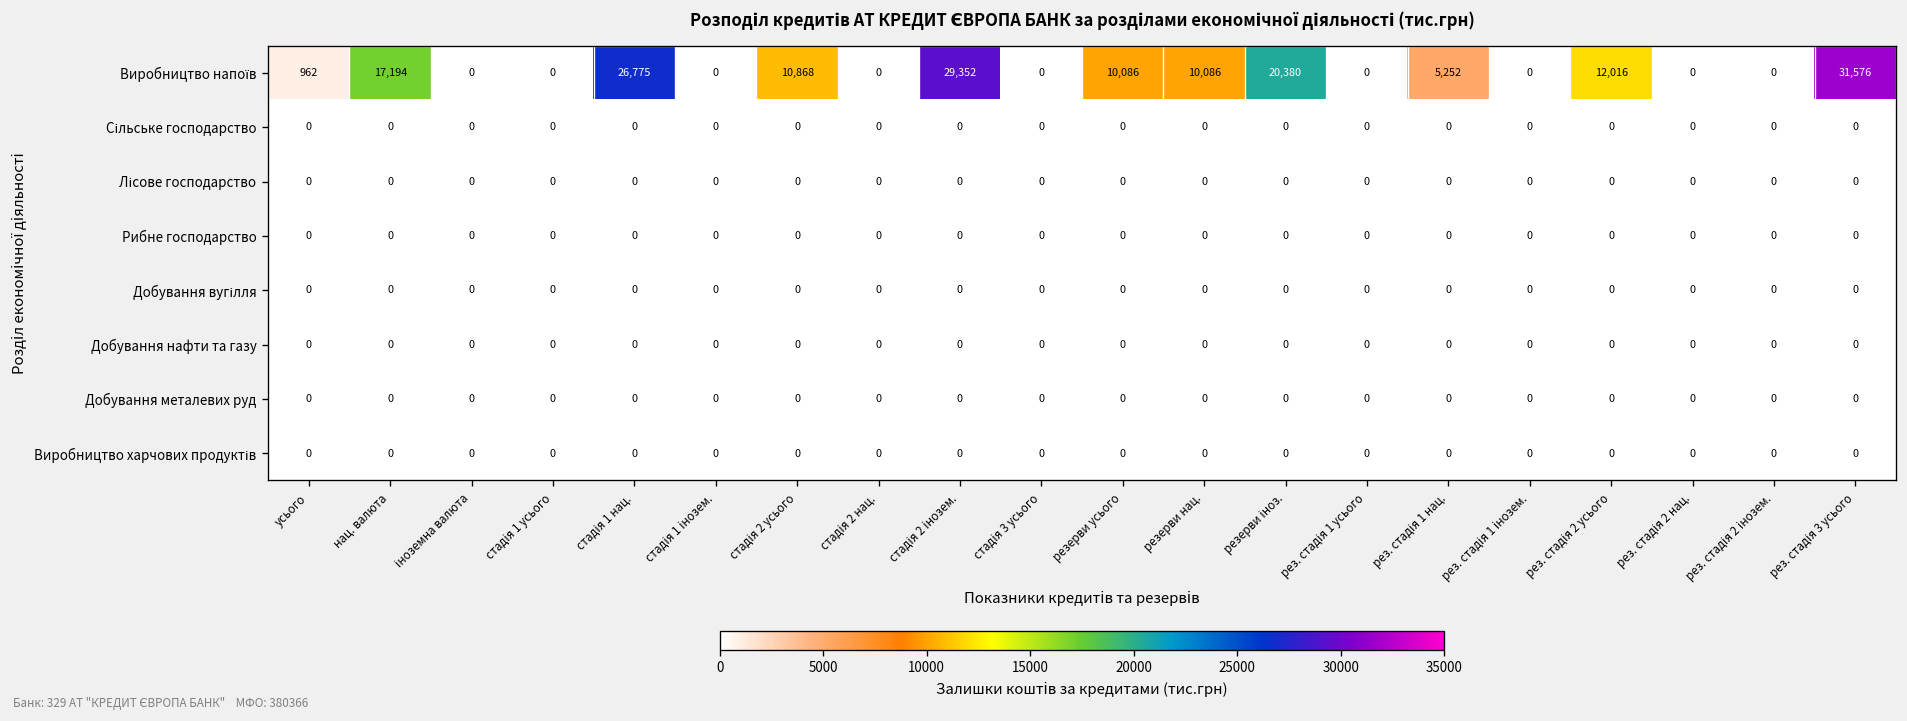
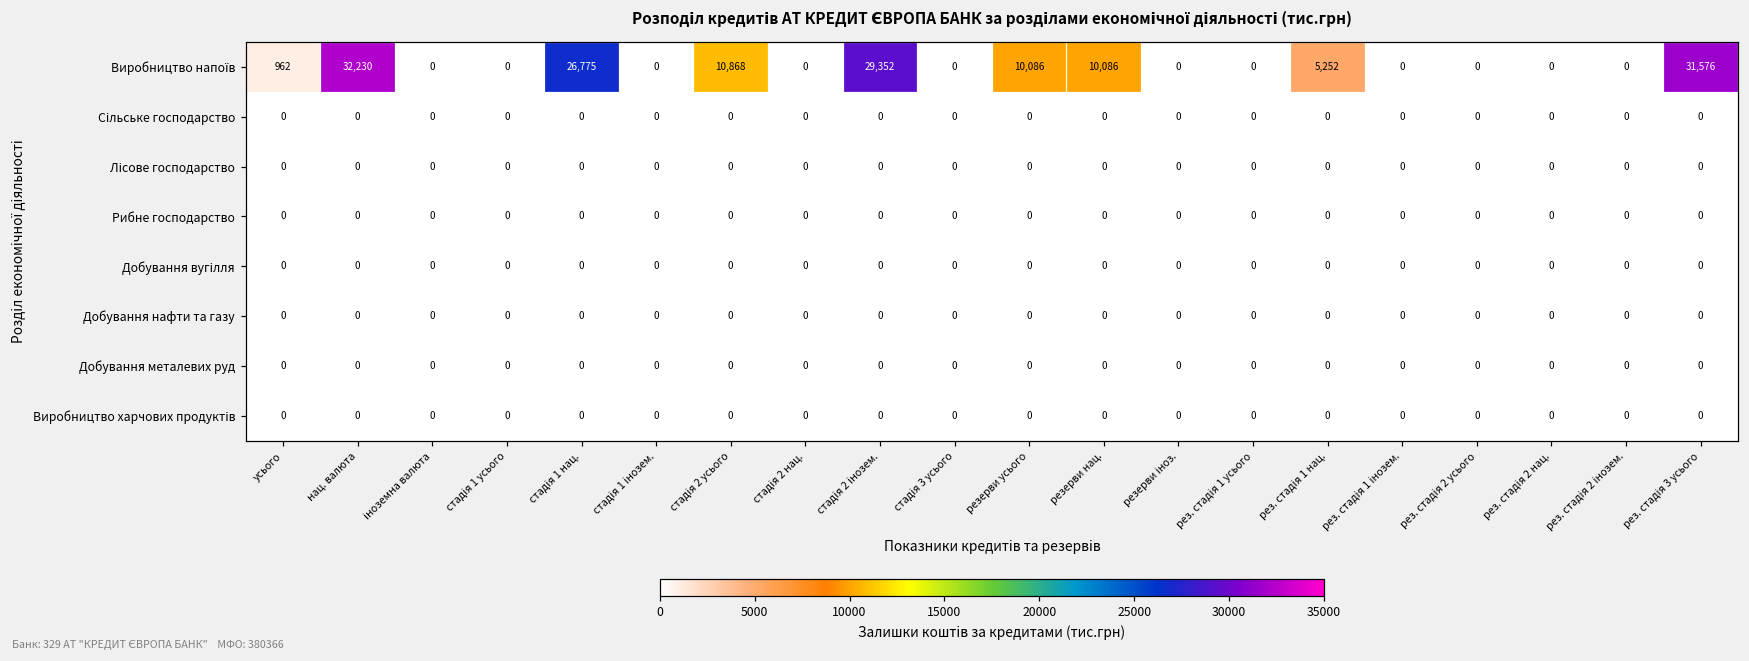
  {
    "Виробництво напоїв": {
      "усього": "962",
-     "нац. валюта": "17,194",
+     "нац. валюта": "32,230",
      "іноземна валюта": "0",
      "стадія 1 усього": "0",
      "стадія 1 нац.": "26,775",
      "стадія 1 інозем.": "0",
      "стадія 2 усього": "10,868",
      "стадія 2 нац.": "0",
      "стадія 2 інозем.": "29,352",
      "стадія 3 усього": "0",
      "резерви усього": "10,086",
      "резерви нац.": "10,086",
-     "резерви іноз.": "20,380",
+     "резерви іноз.": "0",
      "рез. стадія 1 усього": "0",
      "рез. стадія 1 нац.": "5,252",
      "рез. стадія 1 інозем.": "0",
-     "рез. стадія 2 усього": "12,016",
+     "рез. стадія 2 усього": "0",
      "рез. стадія 2 нац.": "0",
      "рез. стадія 2 інозем.": "0",
      "рез. стадія 3 усього": "31,576"
    },
    "Сільське господарство": {
      "усього": "0",
      "нац. валюта": "0",
      "іноземна валюта": "0",
      "стадія 1 усього": "0",
      "стадія 1 нац.": "0",
      "стадія 1 інозем.": "0",
      "стадія 2 усього": "0",
      "стадія 2 нац.": "0",
      "стадія 2 інозем.": "0",
      "стадія 3 усього": "0",
      "резерви усього": "0",
      "резерви нац.": "0",
      "резерви іноз.": "0",
      "рез. стадія 1 усього": "0",
      "рез. стадія 1 нац.": "0",
      "рез. стадія 1 інозем.": "0",
      "рез. стадія 2 усього": "0",
      "рез. стадія 2 нац.": "0",
      "рез. стадія 2 інозем.": "0",
      "рез. стадія 3 усього": "0"
    },
    "Лісове господарство": {
      "усього": "0",
      "нац. валюта": "0",
      "іноземна валюта": "0",
      "стадія 1 усього": "0",
      "стадія 1 нац.": "0",
      "стадія 1 інозем.": "0",
      "стадія 2 усього": "0",
      "стадія 2 нац.": "0",
      "стадія 2 інозем.": "0",
      "стадія 3 усього": "0",
      "резерви усього": "0",
      "резерви нац.": "0",
      "резерви іноз.": "0",
      "рез. стадія 1 усього": "0",
      "рез. стадія 1 нац.": "0",
      "рез. стадія 1 інозем.": "0",
      "рез. стадія 2 усього": "0",
      "рез. стадія 2 нац.": "0",
      "рез. стадія 2 інозем.": "0",
      "рез. стадія 3 усього": "0"
    },
    "Рибне господарство": {
      "усього": "0",
      "нац. валюта": "0",
      "іноземна валюта": "0",
      "стадія 1 усього": "0",
      "стадія 1 нац.": "0",
      "стадія 1 інозем.": "0",
      "стадія 2 усього": "0",
      "стадія 2 нац.": "0",
      "стадія 2 інозем.": "0",
      "стадія 3 усього": "0",
      "резерви усього": "0",
      "резерви нац.": "0",
      "резерви іноз.": "0",
      "рез. стадія 1 усього": "0",
      "рез. стадія 1 нац.": "0",
      "рез. стадія 1 інозем.": "0",
      "рез. стадія 2 усього": "0",
      "рез. стадія 2 нац.": "0",
      "рез. стадія 2 інозем.": "0",
      "рез. стадія 3 усього": "0"
    },
    "Добування вугілля": {
      "усього": "0",
      "нац. валюта": "0",
      "іноземна валюта": "0",
      "стадія 1 усього": "0",
      "стадія 1 нац.": "0",
      "стадія 1 інозем.": "0",
      "стадія 2 усього": "0",
      "стадія 2 нац.": "0",
      "стадія 2 інозем.": "0",
      "стадія 3 усього": "0",
      "резерви усього": "0",
      "резерви нац.": "0",
      "резерви іноз.": "0",
      "рез. стадія 1 усього": "0",
      "рез. стадія 1 нац.": "0",
      "рез. стадія 1 інозем.": "0",
      "рез. стадія 2 усього": "0",
      "рез. стадія 2 нац.": "0",
      "рез. стадія 2 інозем.": "0",
      "рез. стадія 3 усього": "0"
    },
    "Добування нафти та газу": {
      "усього": "0",
      "нац. валюта": "0",
      "іноземна валюта": "0",
      "стадія 1 усього": "0",
      "стадія 1 нац.": "0",
      "стадія 1 інозем.": "0",
      "стадія 2 усього": "0",
      "стадія 2 нац.": "0",
      "стадія 2 інозем.": "0",
      "стадія 3 усього": "0",
      "резерви усього": "0",
      "резерви нац.": "0",
      "резерви іноз.": "0",
      "рез. стадія 1 усього": "0",
      "рез. стадія 1 нац.": "0",
      "рез. стадія 1 інозем.": "0",
      "рез. стадія 2 усього": "0",
      "рез. стадія 2 нац.": "0",
      "рез. стадія 2 інозем.": "0",
      "рез. стадія 3 усього": "0"
    },
    "Добування металевих руд": {
      "усього": "0",
      "нац. валюта": "0",
      "іноземна валюта": "0",
      "стадія 1 усього": "0",
      "стадія 1 нац.": "0",
      "стадія 1 інозем.": "0",
      "стадія 2 усього": "0",
      "стадія 2 нац.": "0",
      "стадія 2 інозем.": "0",
      "стадія 3 усього": "0",
      "резерви усього": "0",
      "резерви нац.": "0",
      "резерви іноз.": "0",
      "рез. стадія 1 усього": "0",
      "рез. стадія 1 нац.": "0",
      "рез. стадія 1 інозем.": "0",
      "рез. стадія 2 усього": "0",
      "рез. стадія 2 нац.": "0",
      "рез. стадія 2 інозем.": "0",
      "рез. стадія 3 усього": "0"
    },
    "Виробництво харчових продуктів": {
      "усього": "0",
      "нац. валюта": "0",
      "іноземна валюта": "0",
      "стадія 1 усього": "0",
      "стадія 1 нац.": "0",
      "стадія 1 інозем.": "0",
      "стадія 2 усього": "0",
      "стадія 2 нац.": "0",
      "стадія 2 інозем.": "0",
      "стадія 3 усього": "0",
      "резерви усього": "0",
      "резерви нац.": "0",
      "резерви іноз.": "0",
      "рез. стадія 1 усього": "0",
      "рез. стадія 1 нац.": "0",
      "рез. стадія 1 інозем.": "0",
      "рез. стадія 2 усього": "0",
      "рез. стадія 2 нац.": "0",
      "рез. стадія 2 інозем.": "0",
      "рез. стадія 3 усього": "0"
    }
  }
